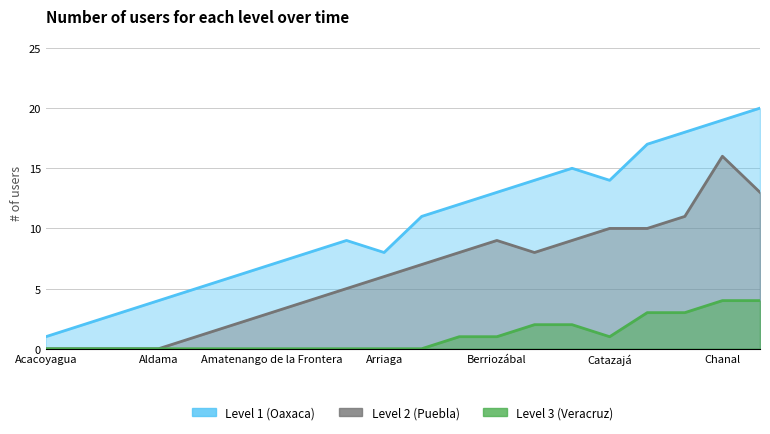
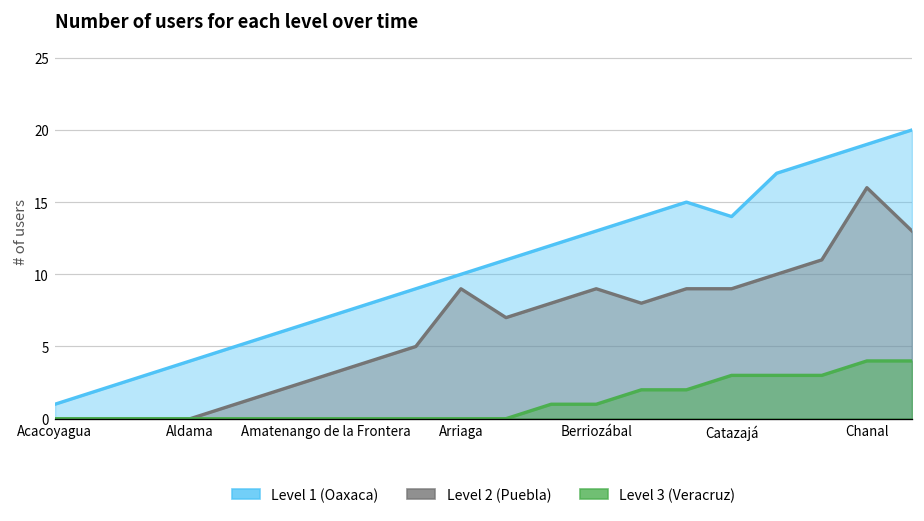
  {
    "Level 1 (Oaxaca)": {
      "Acacoyagua": 1,
      "Aldama": 4,
      "Amatenango de la Frontera": 7,
-     "Arriaga": 8,
+     "Arriaga": 10,
      "Berriozábal": 13,
      "Catazajá": 14,
      "Chanal": 19
    },
    "Level 2 (Puebla)": {
      "Amatenango de la Frontera": 3,
-     "Arriaga": 6,
+     "Arriaga": 9,
      "Berriozábal": 9,
-     "Catazajá": 10,
+     "Catazajá": 9,
      "Chanal": 16
    },
    "Level 3 (Veracruz)": {
      "Amatenango de la Frontera": 0,
      "Arriaga": 0,
      "Berriozábal": 1,
-     "Catazajá": 1,
+     "Catazajá": 3,
      "Chanal": 4
    }
  }
